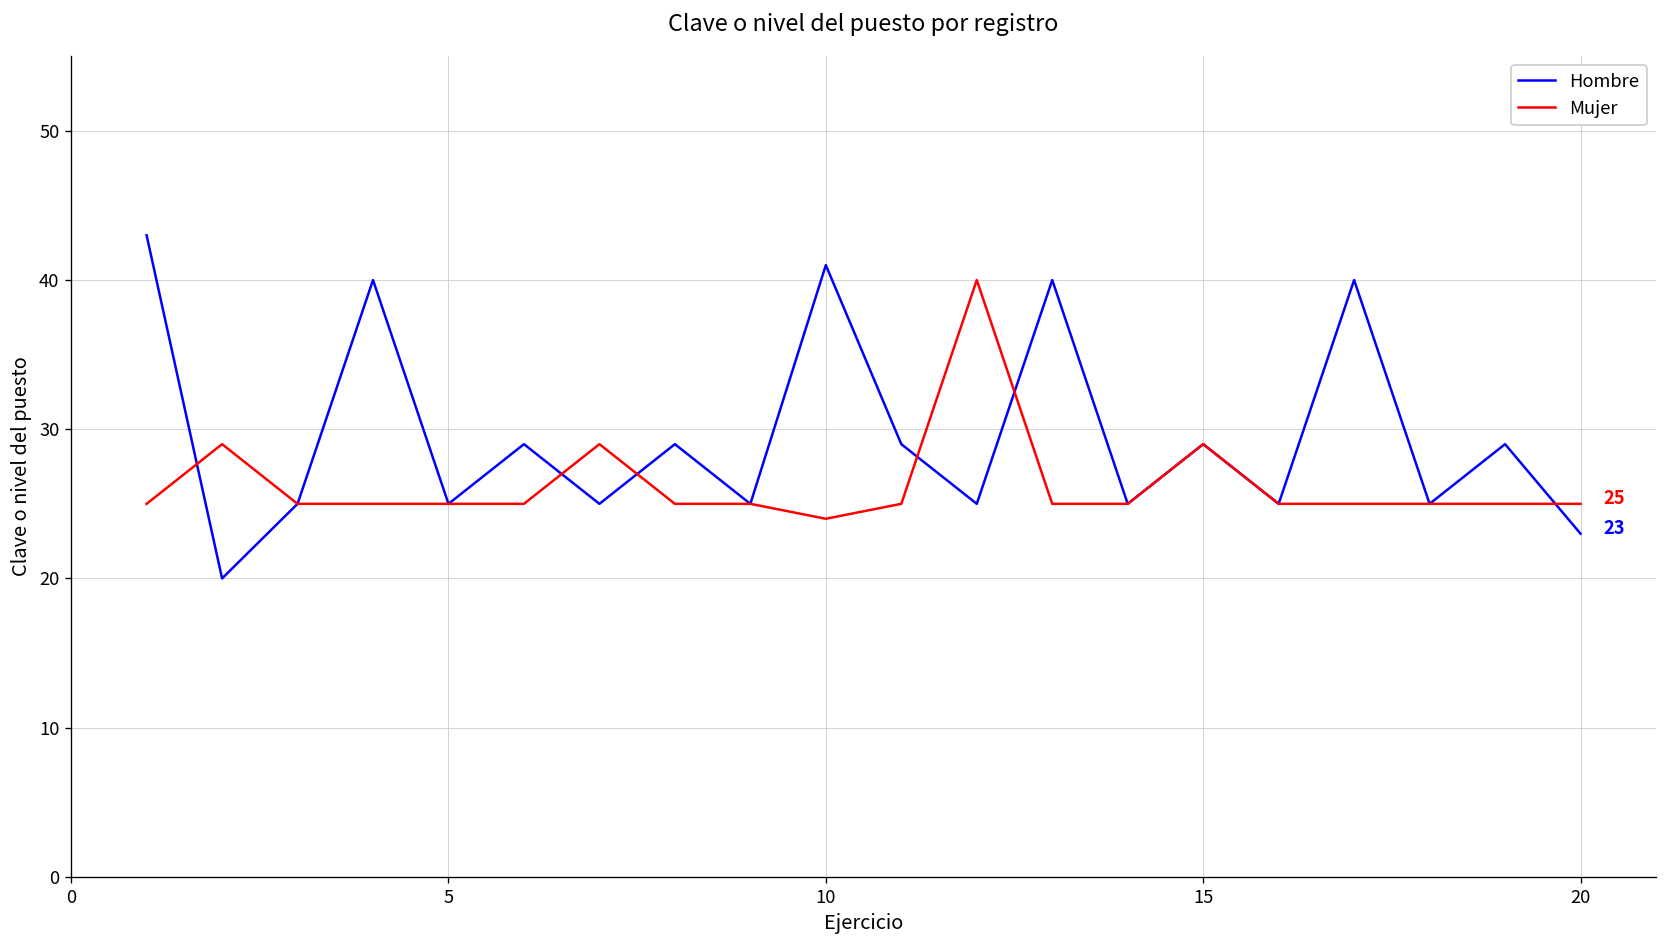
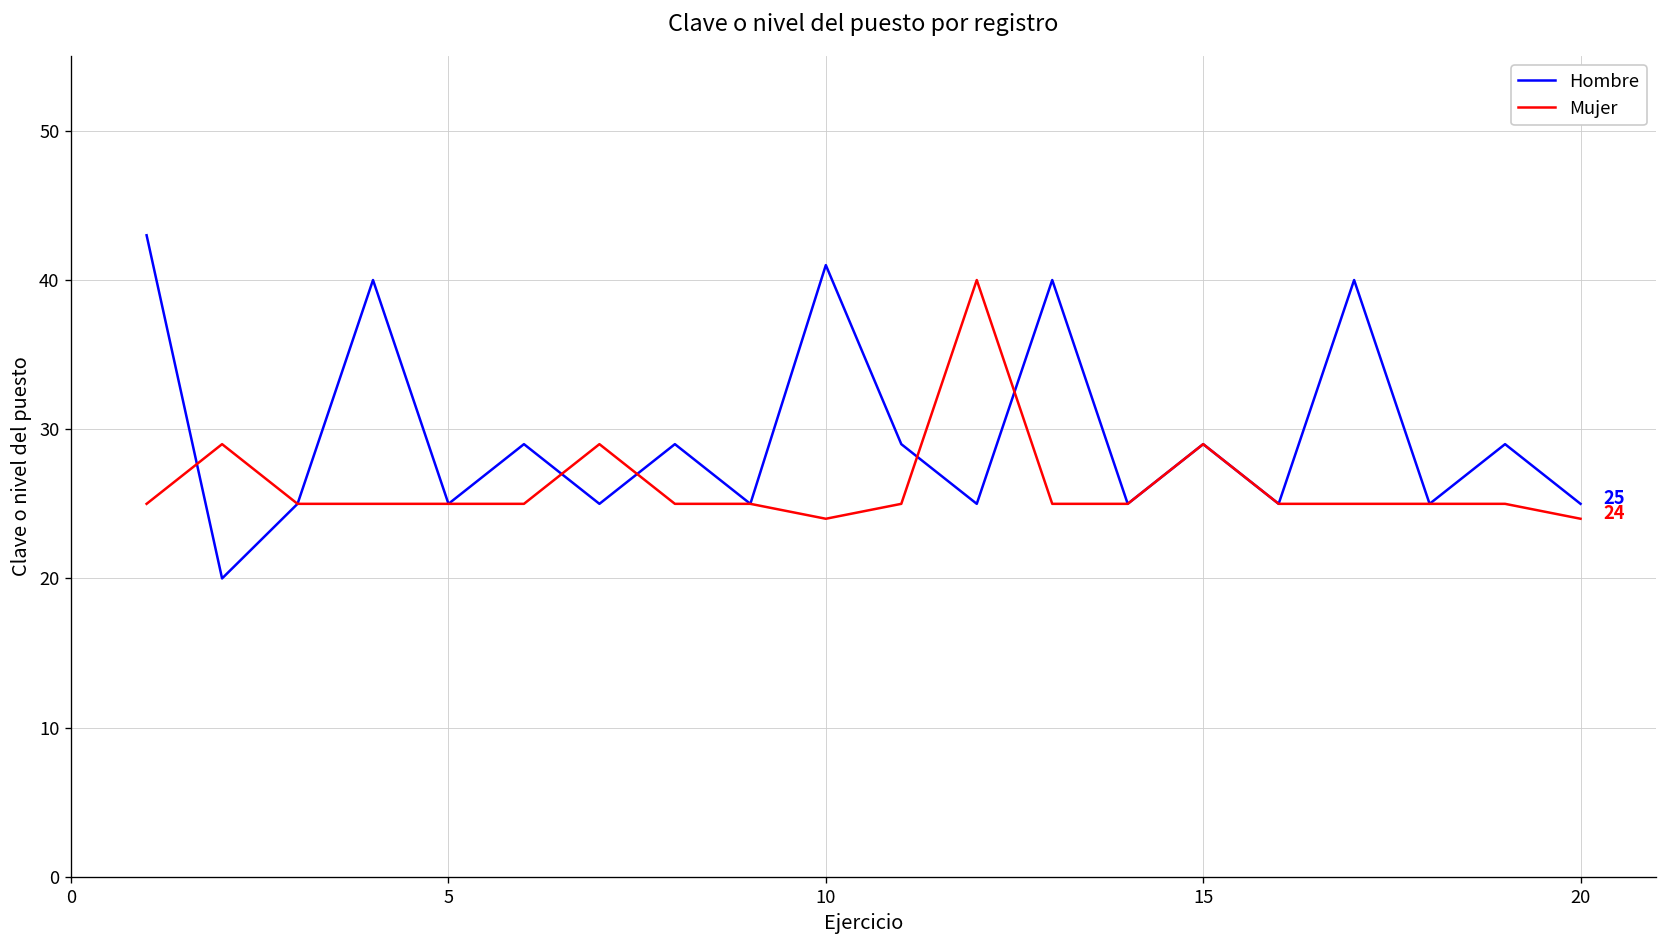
  {
    "Hombre": {
-     "20": 23
+     "20": 25
    },
    "Mujer": {
-     "20": 25
+     "20": 24
    }
  }
